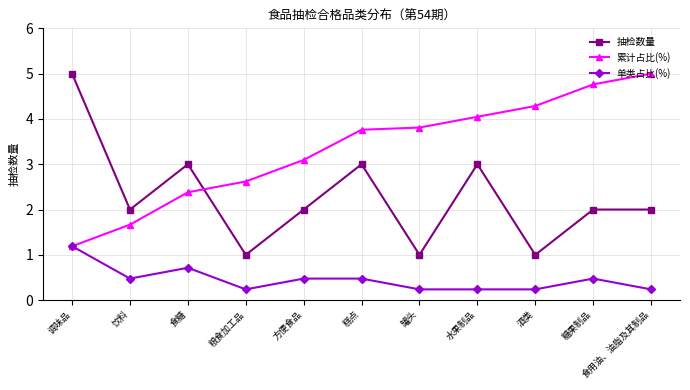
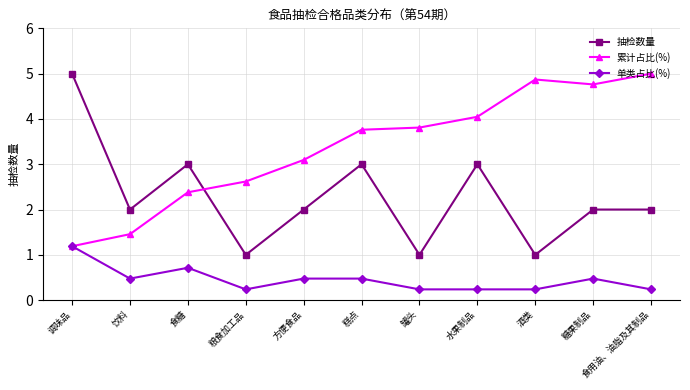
  {
    "抽检数量": {
      "调味品": 5.0,
      "饮料": 2.0,
      "食糖": 3.0,
      "粮食加工品": 1.0,
      "方便食品": 2.0,
      "糕点": 3.0,
      "罐头": 1.0,
      "水果制品": 3.0,
      "酒类": 1.0,
      "糖果制品": 2.0,
      "食用油、油脂及其制品": 2.0
    },
    "累计占比(%)": {
-     "饮料": 1.7,
+     "饮料": 1.5,
      "食糖": 2.4,
      "粮食加工品": 2.6,
      "方便食品": 3.1,
      "糕点": 3.8,
      "罐头": 3.8,
      "水果制品": 4.0,
-     "酒类": 4.3,
+     "酒类": 4.9,
      "糖果制品": 4.8,
      "食用油、油脂及其制品": 5.0
    },
    "单类占比(%)": {
      "饮料": 0.5,
      "食糖": 0.7,
      "粮食加工品": 0.2,
      "方便食品": 0.5,
      "糕点": 0.5,
      "罐头": 0.2,
      "水果制品": 0.2,
      "酒类": 0.2,
      "糖果制品": 0.5,
      "食用油、油脂及其制品": 0.2
    }
  }
